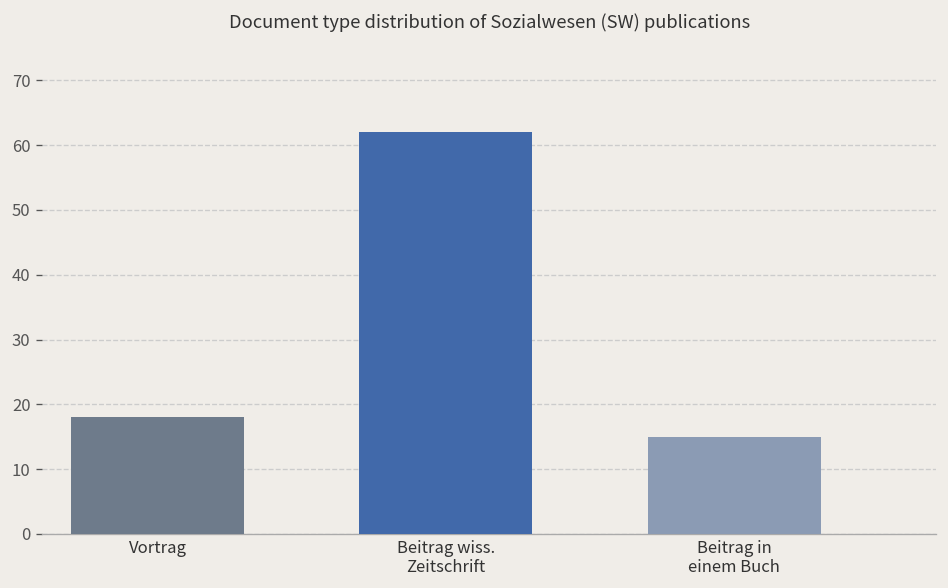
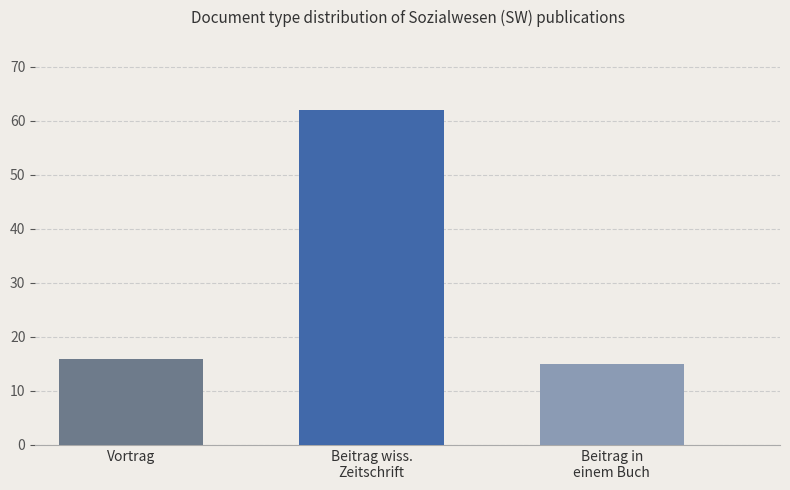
  {
-   "Vortrag": 18,
+   "Vortrag": 16,
    "Beitrag wiss. Zeitschrift": 62,
    "Beitrag in einem Buch": 15
  }
